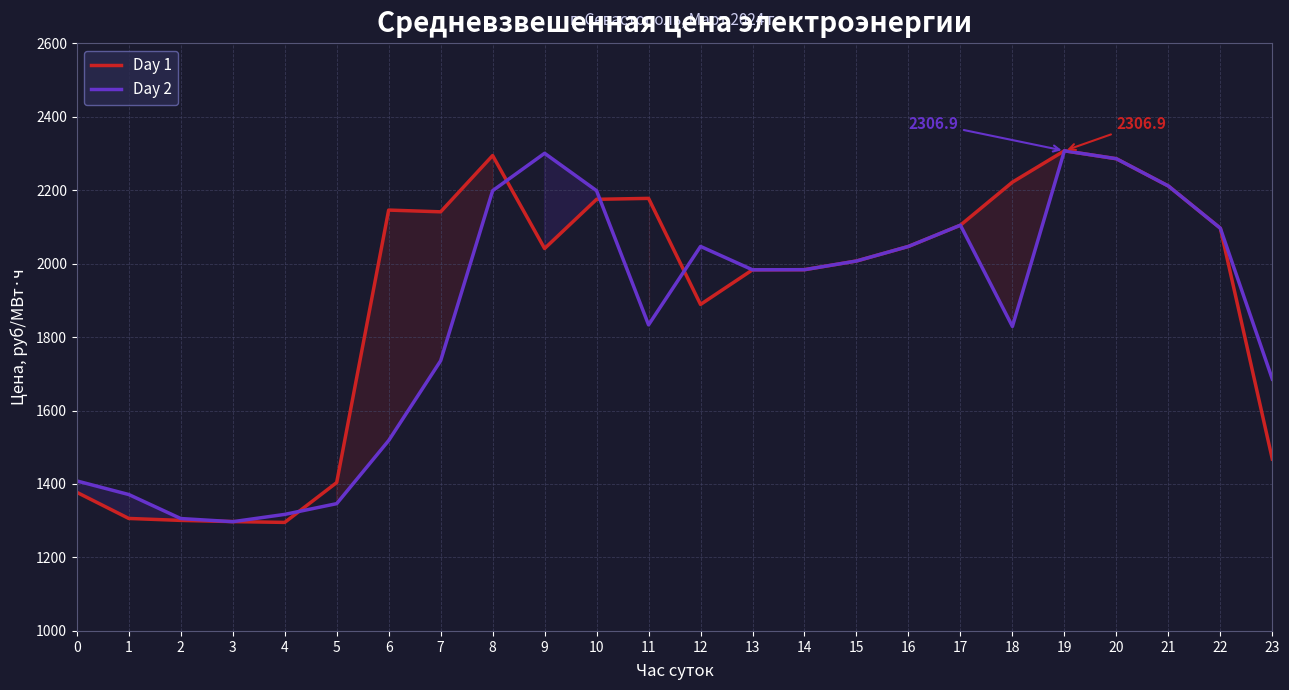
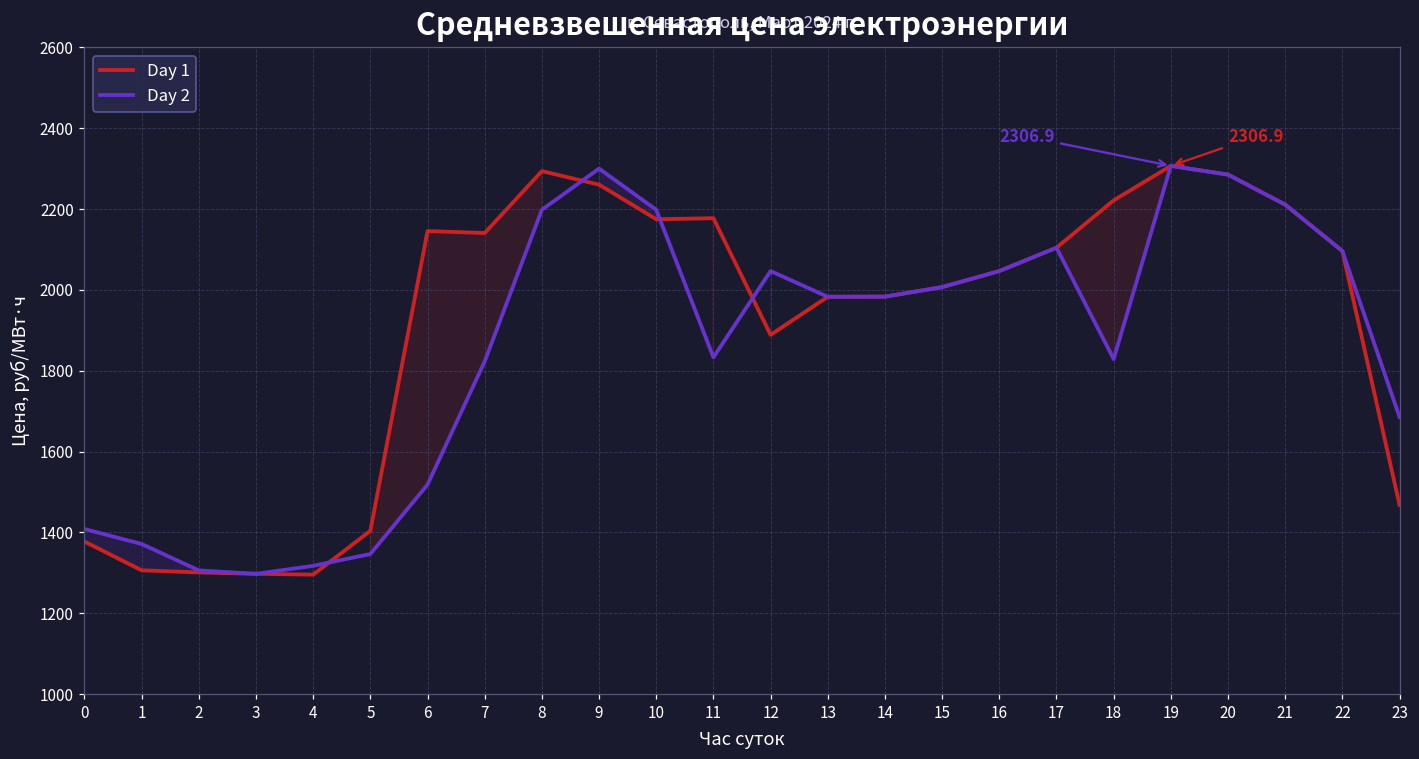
  {
    "Day 1": {
      "0": 1380,
      "1": 1310,
      "4": 1300,
      "5": 1400,
      "6": 2150,
      "7": 2140,
      "8": 2290,
-     "9": 2040,
+     "9": 2260,
      "10": 2170,
      "11": 2180,
      "12": 1890,
      "18": 2220,
      "23": 1470
    },
    "Day 2": {
      "0": 1410,
      "1": 1370,
      "4": 1320,
      "5": 1350,
      "6": 1520,
-     "7": 1740,
+     "7": 1820,
      "8": 2200,
      "9": 2300,
      "10": 2200,
      "11": 1830,
      "12": 2050,
      "18": 1830,
      "23": 1690
    }
  }
